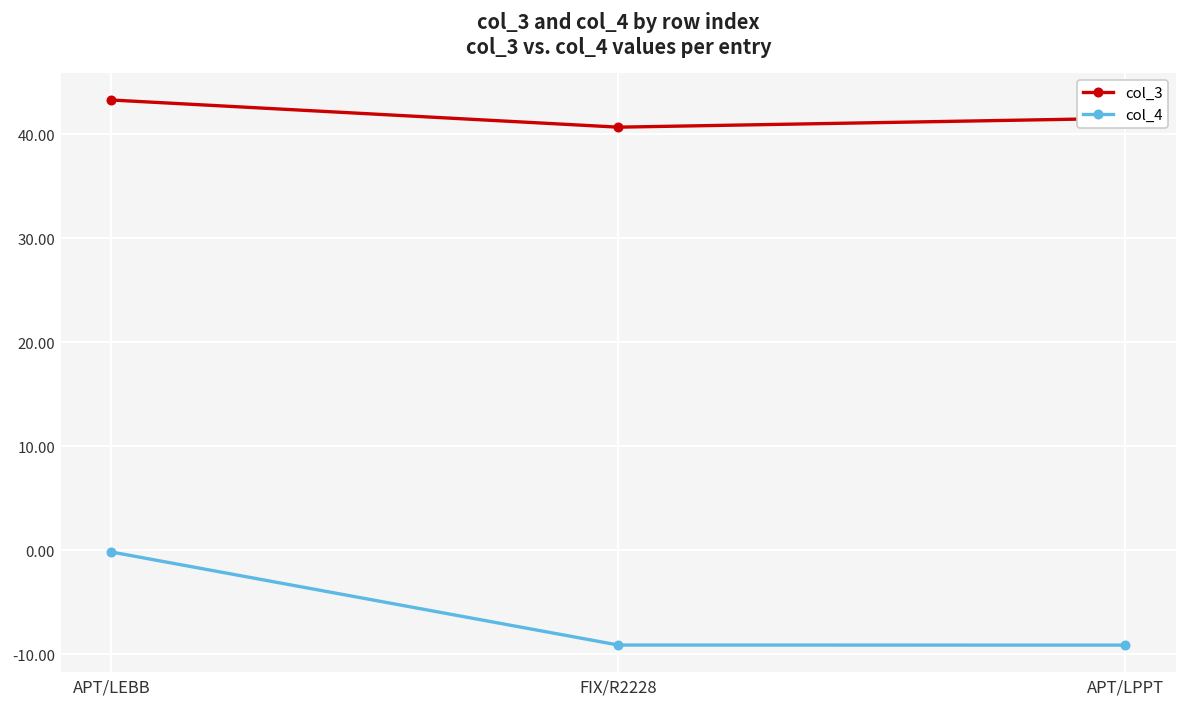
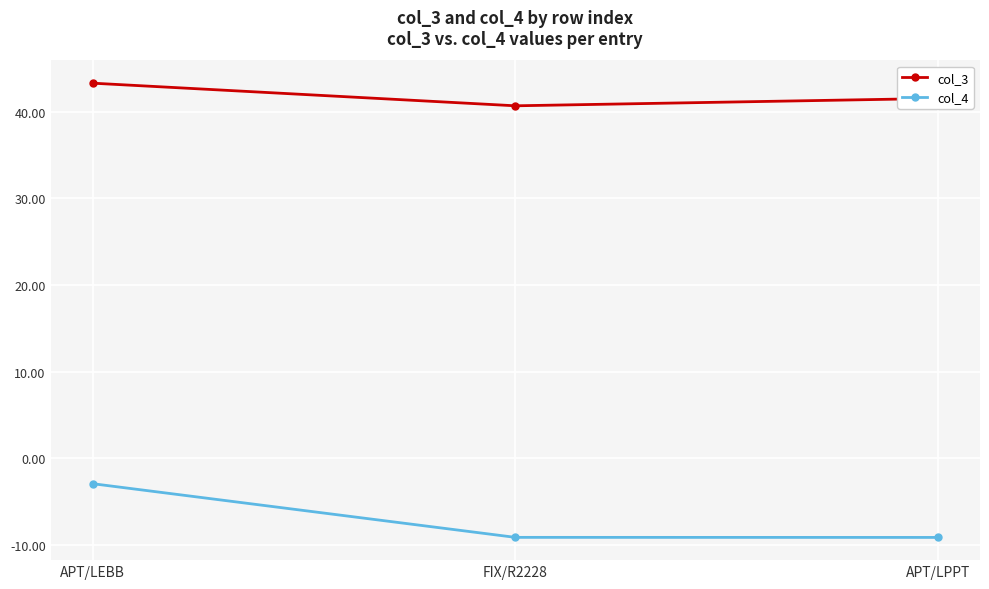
  {
    "col_3": {
      "APT/LEBB": 43,
      "FIX/R2228": 41
    },
    "col_4": {
-     "APT/LEBB": 0,
+     "APT/LEBB": -3,
      "FIX/R2228": -9,
      "APT/LPPT": -9
    }
  }
